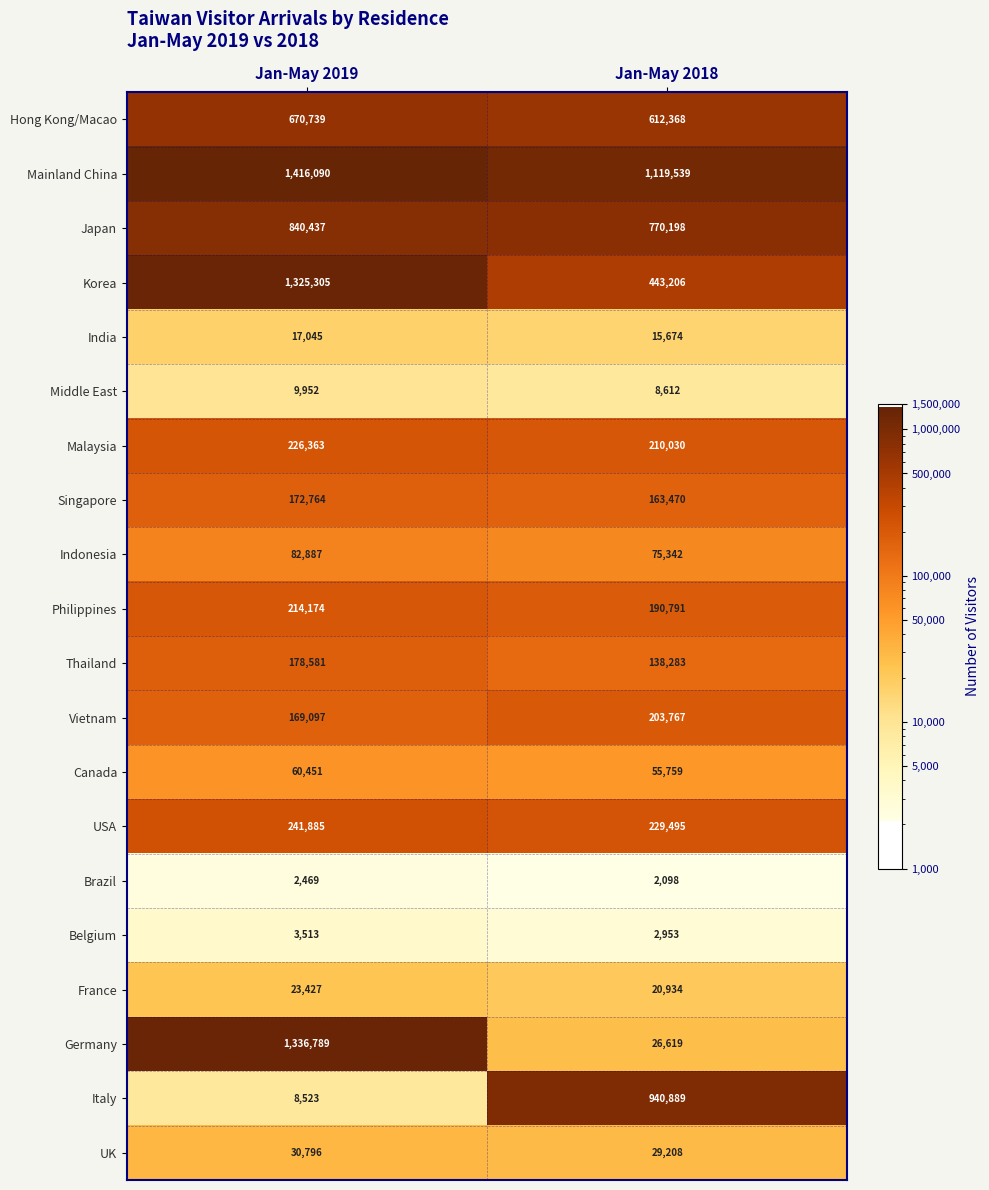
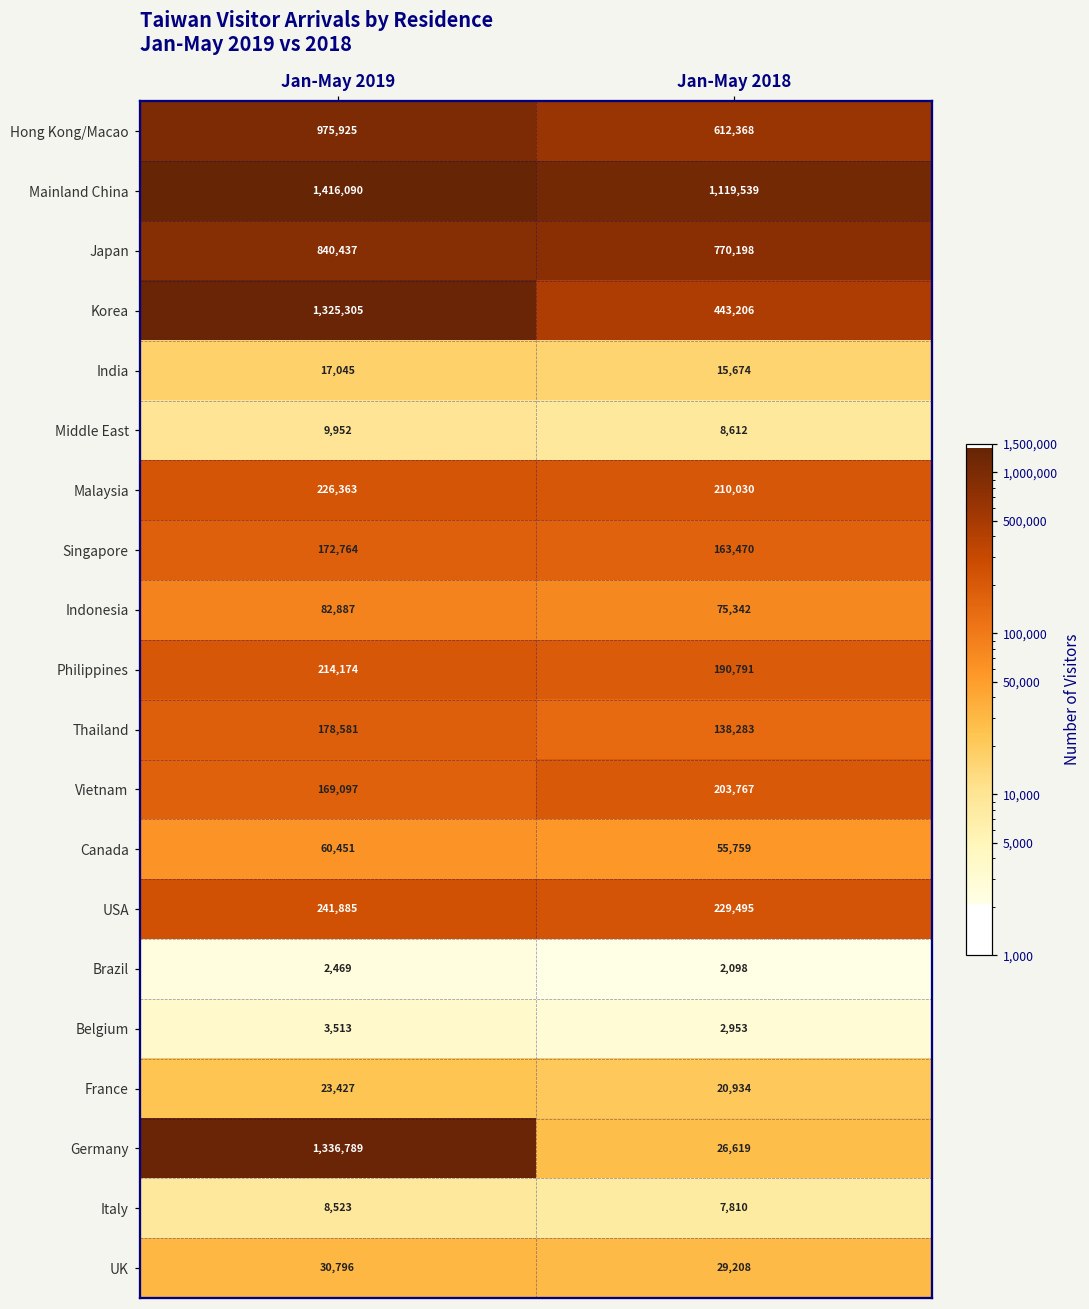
  {
    "Hong Kong/Macao": {
-     "Jan-May 2019": "670,739",
+     "Jan-May 2019": "975,925",
      "Jan-May 2018": "612,368"
    },
    "Mainland China": {
      "Jan-May 2019": "1,416,090",
      "Jan-May 2018": "1,119,539"
    },
    "Japan": {
      "Jan-May 2019": "840,437",
      "Jan-May 2018": "770,198"
    },
    "Korea": {
      "Jan-May 2019": "1,325,305",
      "Jan-May 2018": "443,206"
    },
    "India": {
      "Jan-May 2019": "17,045",
      "Jan-May 2018": "15,674"
    },
    "Middle East": {
      "Jan-May 2019": "9,952",
      "Jan-May 2018": "8,612"
    },
    "Malaysia": {
      "Jan-May 2019": "226,363",
      "Jan-May 2018": "210,030"
    },
    "Singapore": {
      "Jan-May 2019": "172,764",
      "Jan-May 2018": "163,470"
    },
    "Indonesia": {
      "Jan-May 2019": "82,887",
      "Jan-May 2018": "75,342"
    },
    "Philippines": {
      "Jan-May 2019": "214,174",
      "Jan-May 2018": "190,791"
    },
    "Thailand": {
      "Jan-May 2019": "178,581",
      "Jan-May 2018": "138,283"
    },
    "Vietnam": {
      "Jan-May 2019": "169,097",
      "Jan-May 2018": "203,767"
    },
    "Canada": {
      "Jan-May 2019": "60,451",
      "Jan-May 2018": "55,759"
    },
    "USA": {
      "Jan-May 2019": "241,885",
      "Jan-May 2018": "229,495"
    },
    "Brazil": {
      "Jan-May 2019": "2,469",
      "Jan-May 2018": "2,098"
    },
    "Belgium": {
      "Jan-May 2019": "3,513",
      "Jan-May 2018": "2,953"
    },
    "France": {
      "Jan-May 2019": "23,427",
      "Jan-May 2018": "20,934"
    },
    "Germany": {
      "Jan-May 2019": "1,336,789",
      "Jan-May 2018": "26,619"
    },
    "Italy": {
      "Jan-May 2019": "8,523",
-     "Jan-May 2018": "940,889"
+     "Jan-May 2018": "7,810"
    },
    "UK": {
      "Jan-May 2019": "30,796",
      "Jan-May 2018": "29,208"
    }
  }
